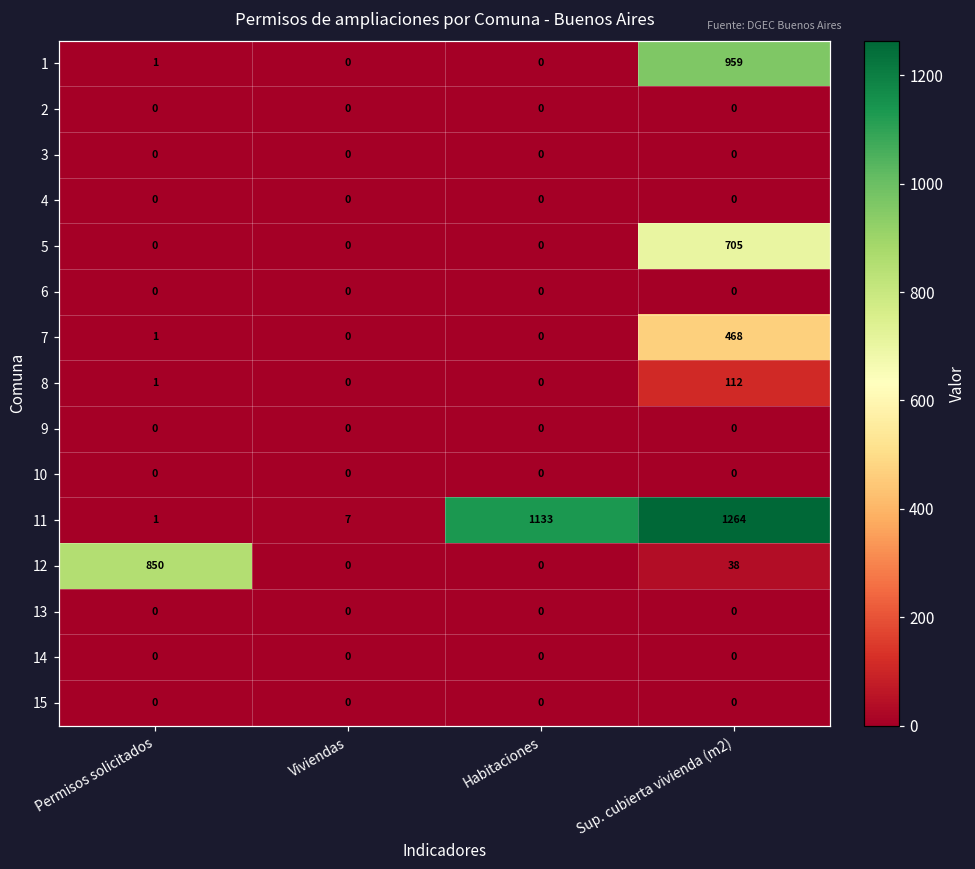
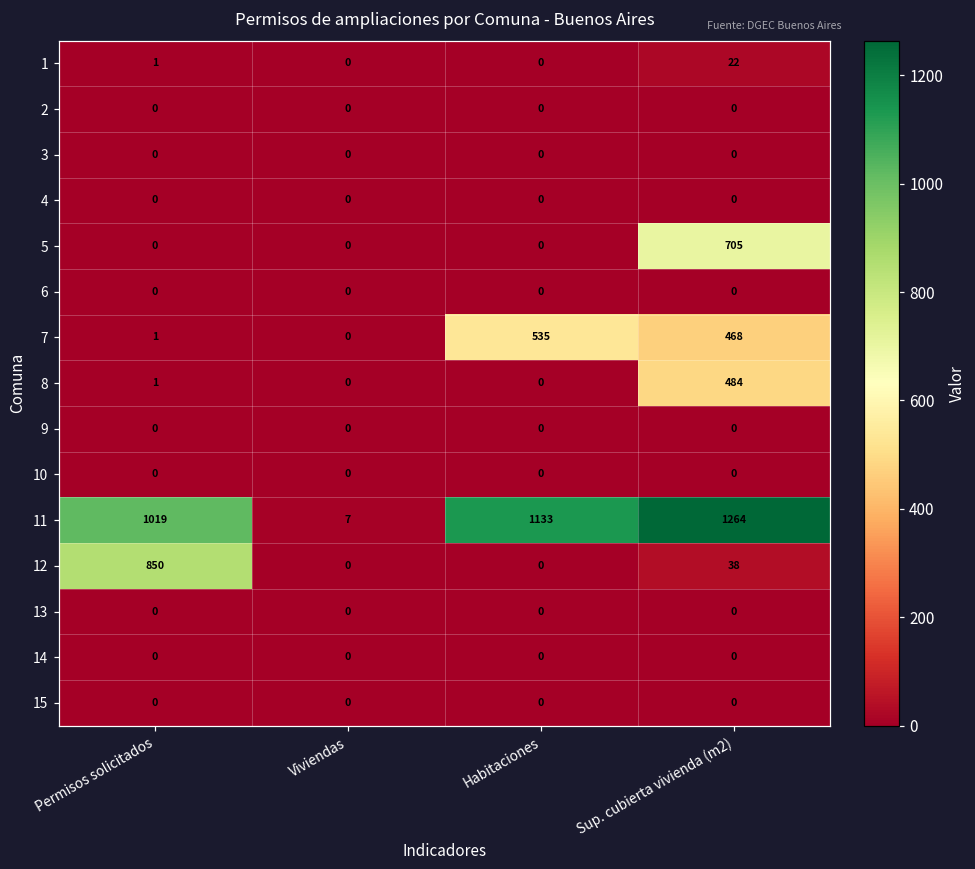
  {
    "1": {
      "Permisos solicitados": 1,
      "Viviendas": 0,
      "Habitaciones": 0,
-     "Sup. cubierta vivienda (m2)": 959
+     "Sup. cubierta vivienda (m2)": 22
    },
    "2": {
      "Permisos solicitados": 0,
      "Viviendas": 0,
      "Habitaciones": 0,
      "Sup. cubierta vivienda (m2)": 0
    },
    "3": {
      "Permisos solicitados": 0,
      "Viviendas": 0,
      "Habitaciones": 0,
      "Sup. cubierta vivienda (m2)": 0
    },
    "4": {
      "Permisos solicitados": 0,
      "Viviendas": 0,
      "Habitaciones": 0,
      "Sup. cubierta vivienda (m2)": 0
    },
    "5": {
      "Permisos solicitados": 0,
      "Viviendas": 0,
      "Habitaciones": 0,
      "Sup. cubierta vivienda (m2)": 705
    },
    "6": {
      "Permisos solicitados": 0,
      "Viviendas": 0,
      "Habitaciones": 0,
      "Sup. cubierta vivienda (m2)": 0
    },
    "7": {
      "Permisos solicitados": 1,
      "Viviendas": 0,
-     "Habitaciones": 0,
+     "Habitaciones": 535,
      "Sup. cubierta vivienda (m2)": 468
    },
    "8": {
      "Permisos solicitados": 1,
      "Viviendas": 0,
      "Habitaciones": 0,
-     "Sup. cubierta vivienda (m2)": 112
+     "Sup. cubierta vivienda (m2)": 484
    },
    "9": {
      "Permisos solicitados": 0,
      "Viviendas": 0,
      "Habitaciones": 0,
      "Sup. cubierta vivienda (m2)": 0
    },
    "10": {
      "Permisos solicitados": 0,
      "Viviendas": 0,
      "Habitaciones": 0,
      "Sup. cubierta vivienda (m2)": 0
    },
    "11": {
-     "Permisos solicitados": 1,
+     "Permisos solicitados": 1019,
      "Viviendas": 7,
      "Habitaciones": 1133,
      "Sup. cubierta vivienda (m2)": 1264
    },
    "12": {
      "Permisos solicitados": 850,
      "Viviendas": 0,
      "Habitaciones": 0,
      "Sup. cubierta vivienda (m2)": 38
    },
    "13": {
      "Permisos solicitados": 0,
      "Viviendas": 0,
      "Habitaciones": 0,
      "Sup. cubierta vivienda (m2)": 0
    },
    "14": {
      "Permisos solicitados": 0,
      "Viviendas": 0,
      "Habitaciones": 0,
      "Sup. cubierta vivienda (m2)": 0
    },
    "15": {
      "Permisos solicitados": 0,
      "Viviendas": 0,
      "Habitaciones": 0,
      "Sup. cubierta vivienda (m2)": 0
    }
  }
